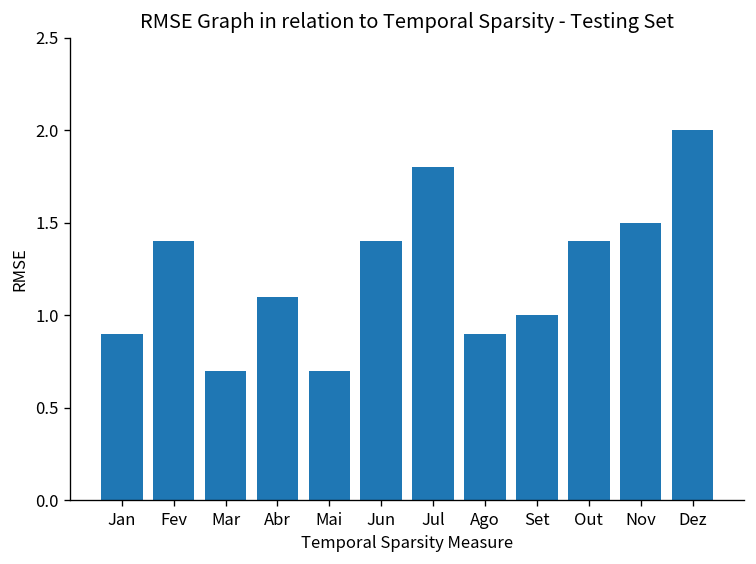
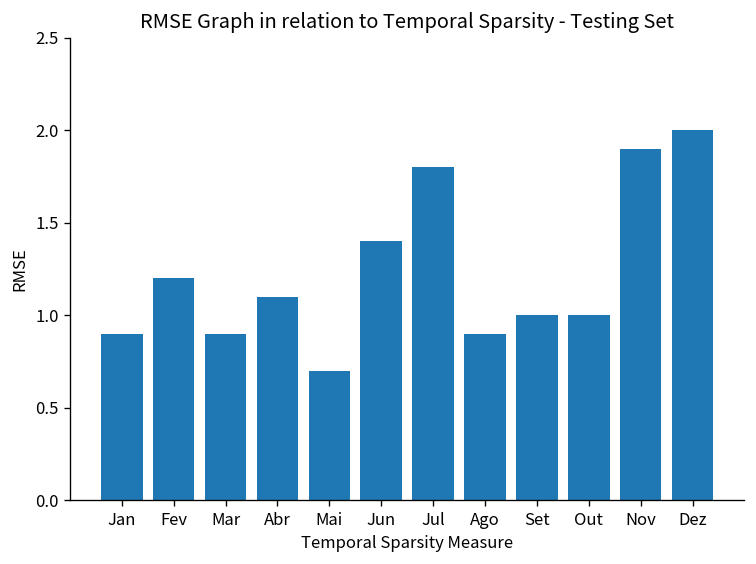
  {
    "Jan": 0.9,
-   "Fev": 1.4,
-   "Mar": 0.7,
+   "Fev": 1.2,
+   "Mar": 0.9,
    "Abr": 1.1,
    "Mai": 0.7,
    "Jun": 1.4,
    "Jul": 1.8,
    "Ago": 0.9,
    "Set": 1.0,
-   "Out": 1.4,
-   "Nov": 1.5,
+   "Out": 1.0,
+   "Nov": 1.9,
    "Dez": 2.0
  }
